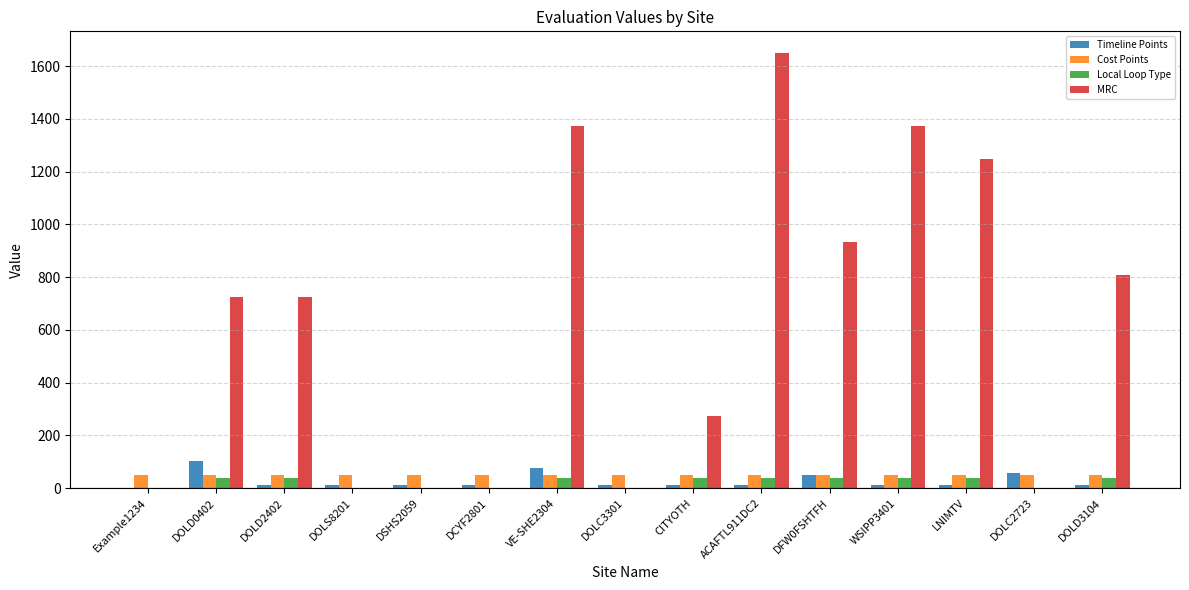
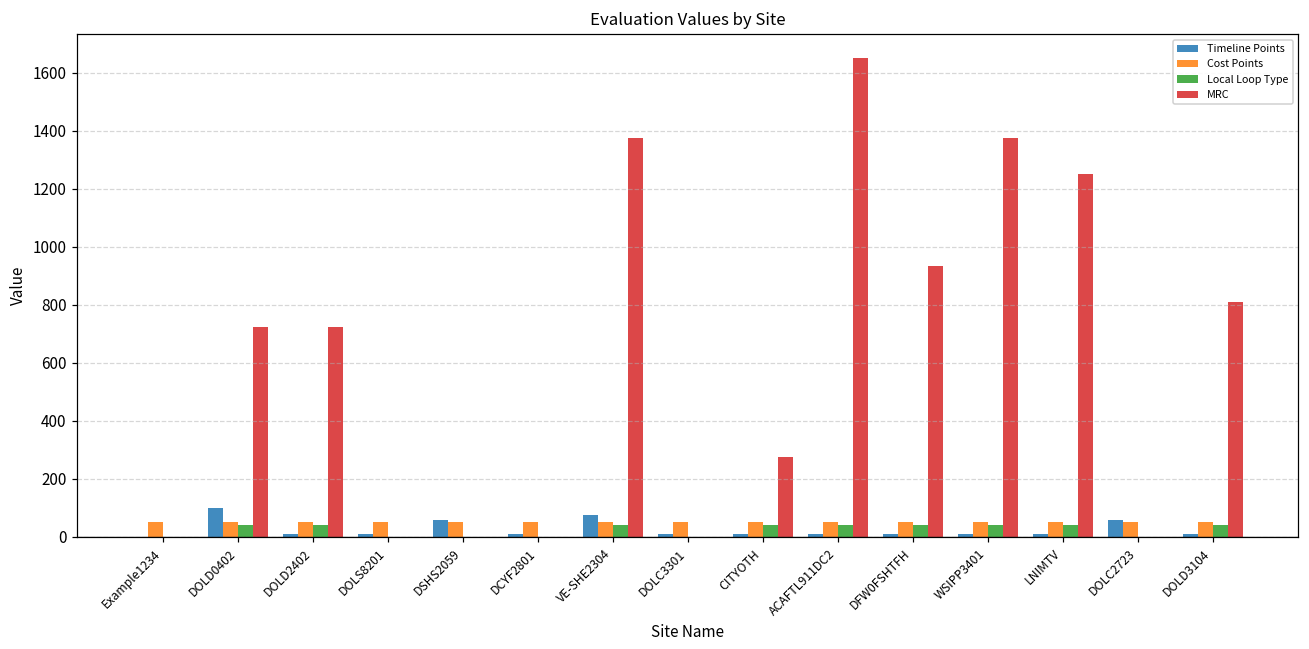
  {
    "Timeline Points": {
      "Example1234": 0,
      "DOLD0402": 100,
      "DOLD2402": 10,
      "DOLS8201": 10,
-     "DSHS2059": 10,
+     "DSHS2059": 60,
      "DCYF2801": 10,
      "VE-SHE2304": 80,
      "DOLC3301": 10,
      "CITYOTH": 10,
      "ACAFTL911DC2": 10,
-     "DFW0FSHTFH": 50,
+     "DFW0FSHTFH": 10,
      "WSIPP3401": 10,
      "LNIMTV": 10,
      "DOLC2723": 60,
      "DOLD3104": 10
    },
    "Cost Points": {
      "Example1234": 50,
      "DOLD0402": 50,
      "DOLD2402": 50,
      "DOLS8201": 50,
      "DSHS2059": 50,
      "DCYF2801": 50,
      "VE-SHE2304": 50,
      "DOLC3301": 50,
      "CITYOTH": 50,
      "ACAFTL911DC2": 50,
      "DFW0FSHTFH": 50,
      "WSIPP3401": 50,
      "LNIMTV": 50,
      "DOLC2723": 50,
      "DOLD3104": 50
    },
    "Local Loop Type": {
      "Example1234": 0,
      "DOLD0402": 40,
      "DOLD2402": 40,
      "DOLS8201": 0,
      "DSHS2059": 0,
      "DCYF2801": 0,
      "VE-SHE2304": 40,
      "DOLC3301": 0,
      "CITYOTH": 40,
      "ACAFTL911DC2": 40,
      "DFW0FSHTFH": 40,
      "WSIPP3401": 40,
      "LNIMTV": 40,
      "DOLC2723": 0,
      "DOLD3104": 40
    },
    "MRC": {
      "Example1234": 0,
      "DOLD0402": 730,
      "DOLD2402": 730,
      "DOLS8201": 0,
      "DSHS2059": 0,
      "DCYF2801": 0,
      "VE-SHE2304": 1380,
      "DOLC3301": 0,
      "CITYOTH": 280,
      "ACAFTL911DC2": 1650,
      "DFW0FSHTFH": 940,
      "WSIPP3401": 1380,
      "LNIMTV": 1250,
      "DOLC2723": 0,
      "DOLD3104": 810
    }
  }
